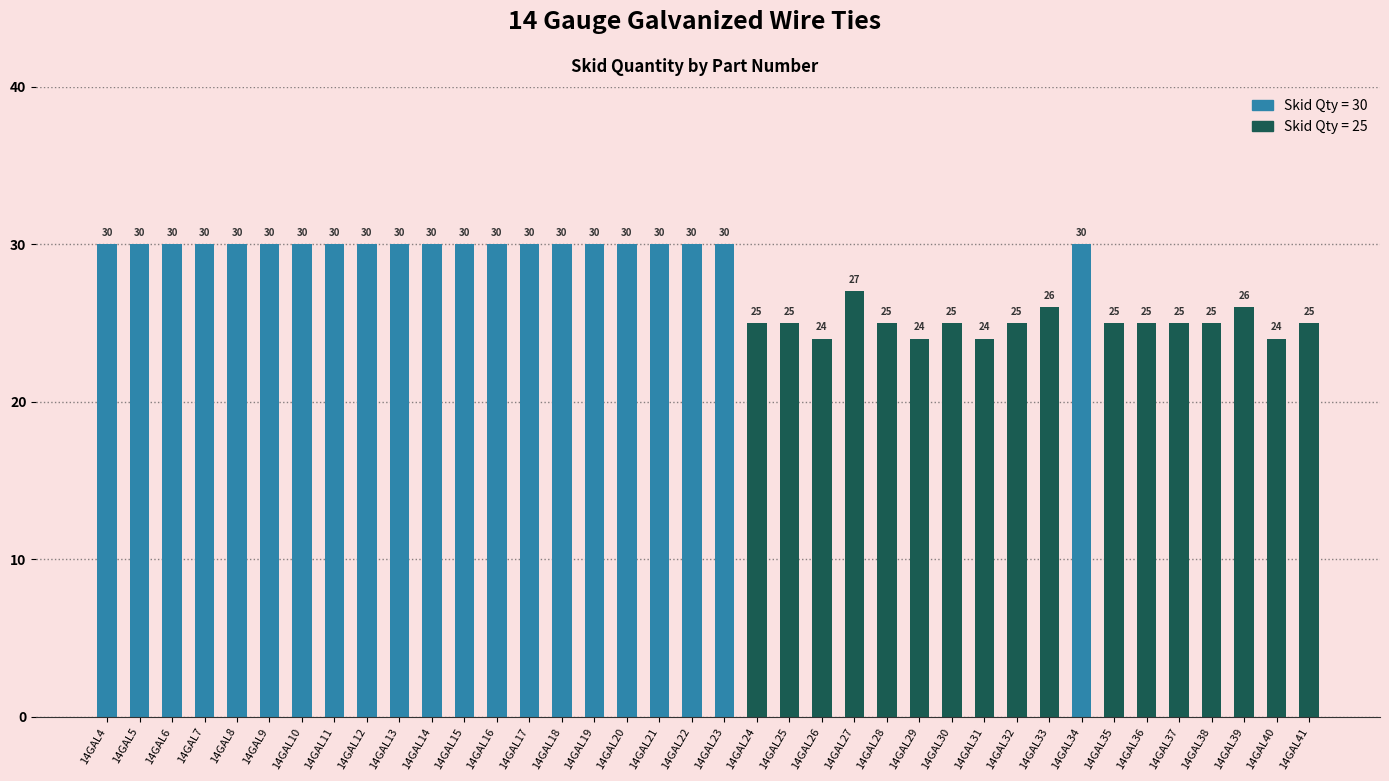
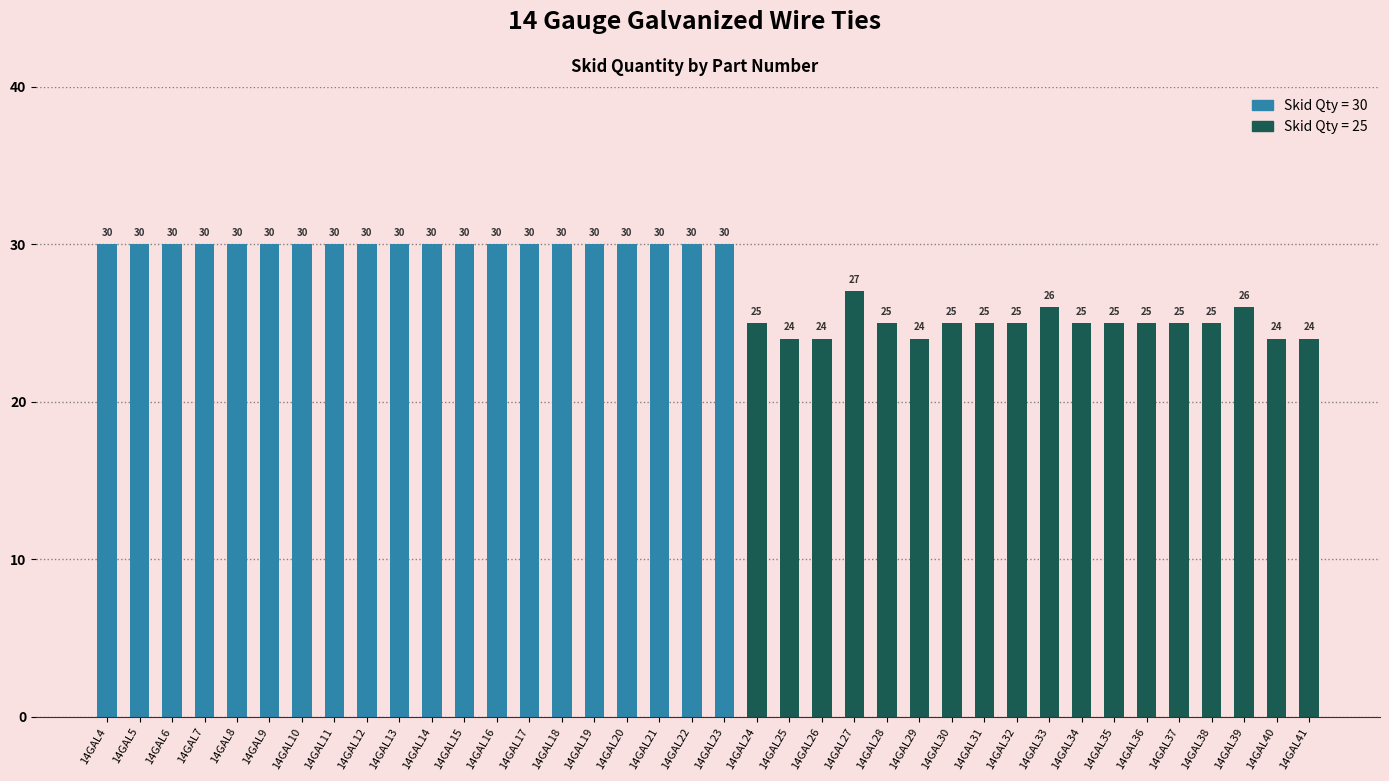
  {
    "14GAL4": 30,
    "14GAL5": 30,
    "14GAL6": 30,
    "14GAL7": 30,
    "14GAL8": 30,
    "14GAL9": 30,
    "14GAL10": 30,
    "14GAL11": 30,
    "14GAL12": 30,
    "14GAL13": 30,
    "14GAL14": 30,
    "14GAL15": 30,
    "14GAL16": 30,
    "14GAL17": 30,
    "14GAL18": 30,
    "14GAL19": 30,
    "14GAL20": 30,
    "14GAL21": 30,
    "14GAL22": 30,
    "14GAL23": 30,
    "14GAL24": 25,
-   "14GAL25": 25,
+   "14GAL25": 24,
    "14GAL26": 24,
    "14GAL27": 27,
    "14GAL28": 25,
    "14GAL29": 24,
    "14GAL30": 25,
-   "14GAL31": 24,
+   "14GAL31": 25,
    "14GAL32": 25,
    "14GAL33": 26,
-   "14GAL34": 30,
+   "14GAL34": 25,
    "14GAL35": 25,
    "14GAL36": 25,
    "14GAL37": 25,
    "14GAL38": 25,
    "14GAL39": 26,
    "14GAL40": 24,
-   "14GAL41": 25
+   "14GAL41": 24
  }
